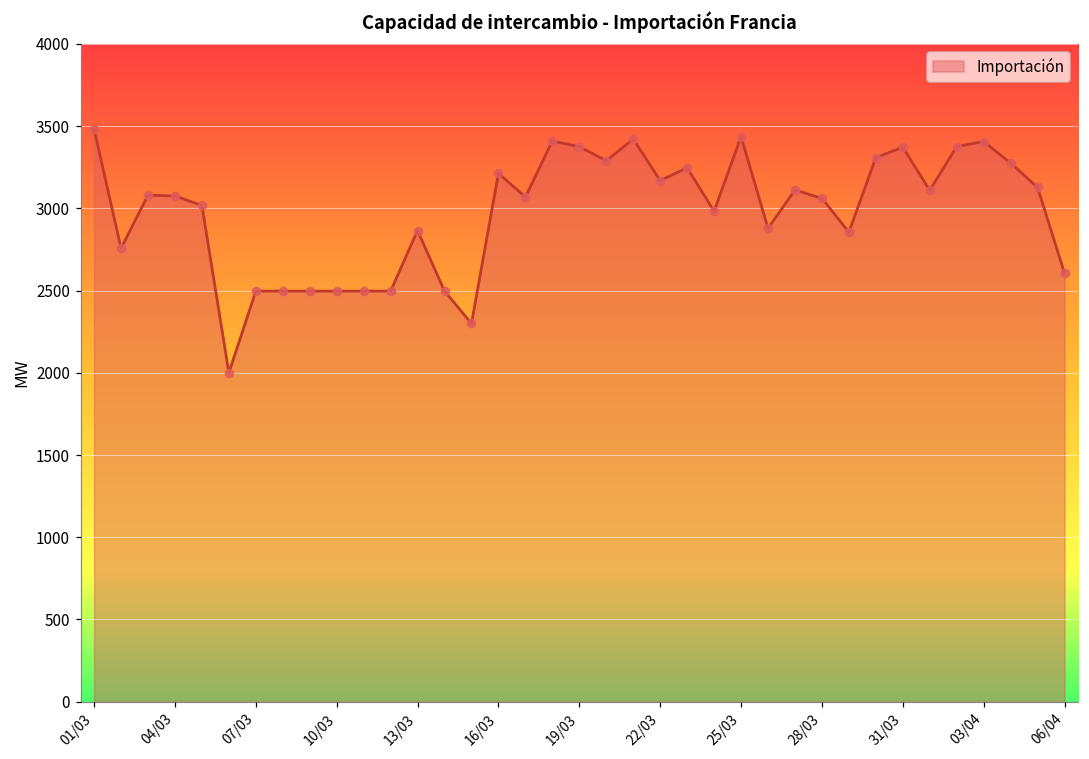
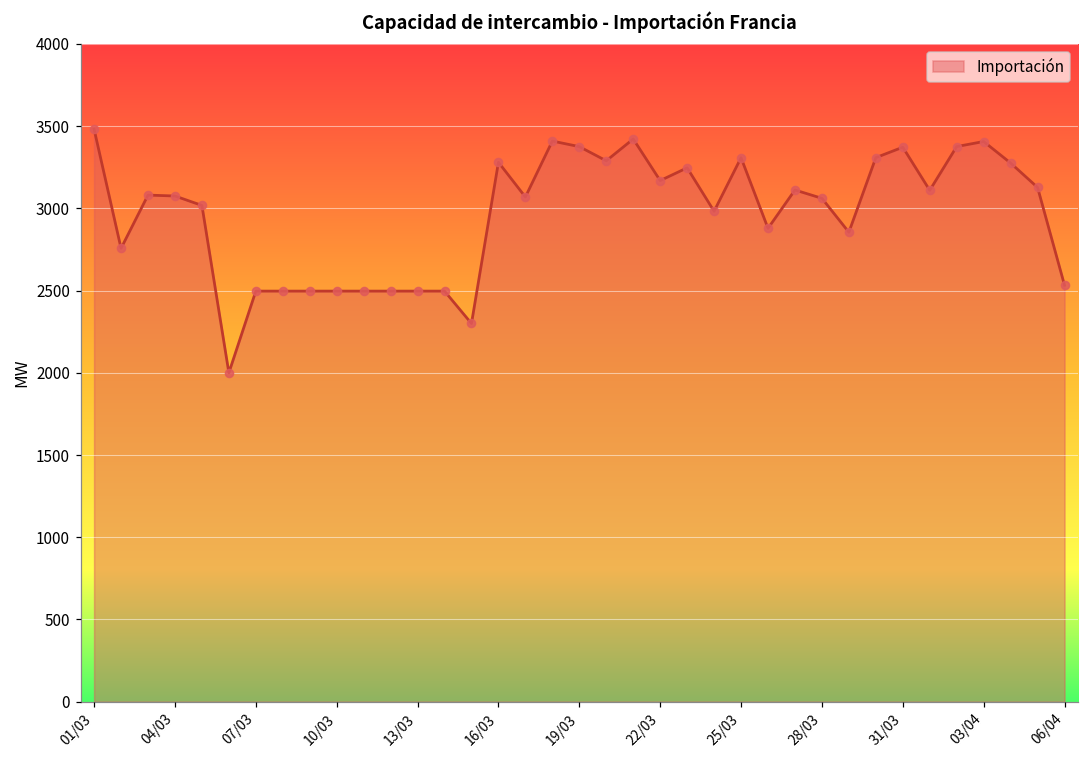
  {
    "01/03": 3480,
    "04/03": 3080,
    "07/03": 2500,
    "10/03": 2500,
-   "13/03": 2870,
-   "16/03": 3210,
+   "13/03": 2500,
+   "16/03": 3280,
    "19/03": 3380,
    "22/03": 3170,
-   "25/03": 3440,
+   "25/03": 3310,
    "28/03": 3060,
    "31/03": 3370,
    "03/04": 3410,
-   "06/04": 2610
+   "06/04": 2530
  }
